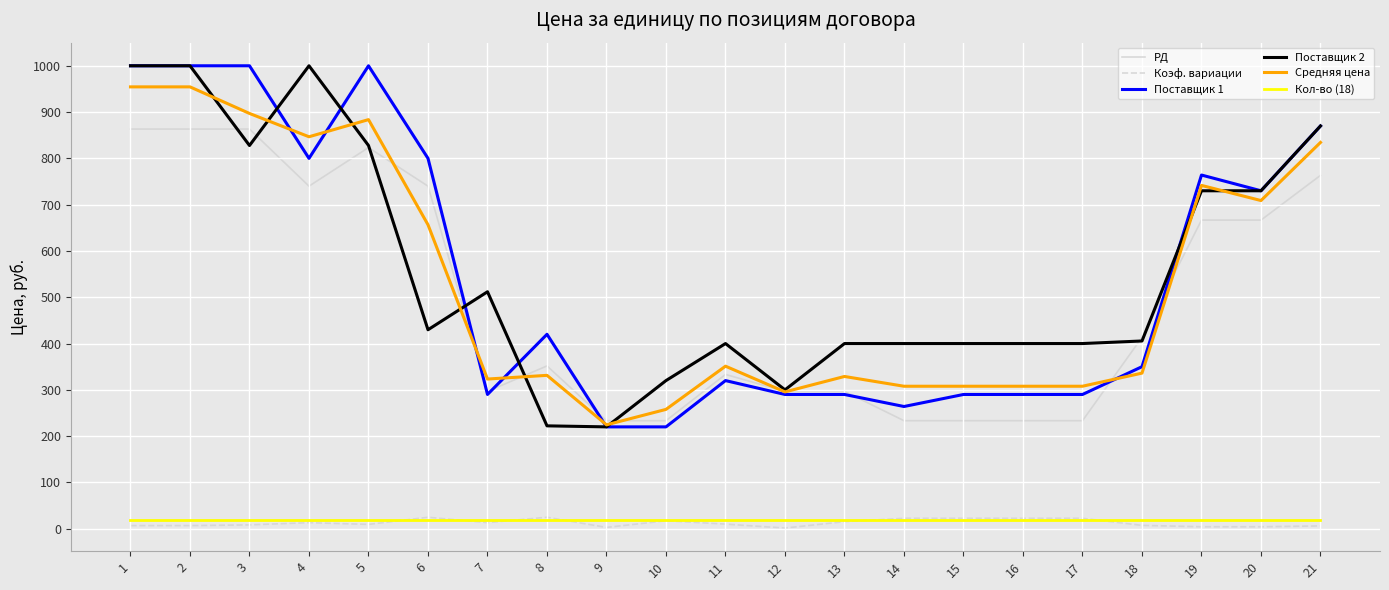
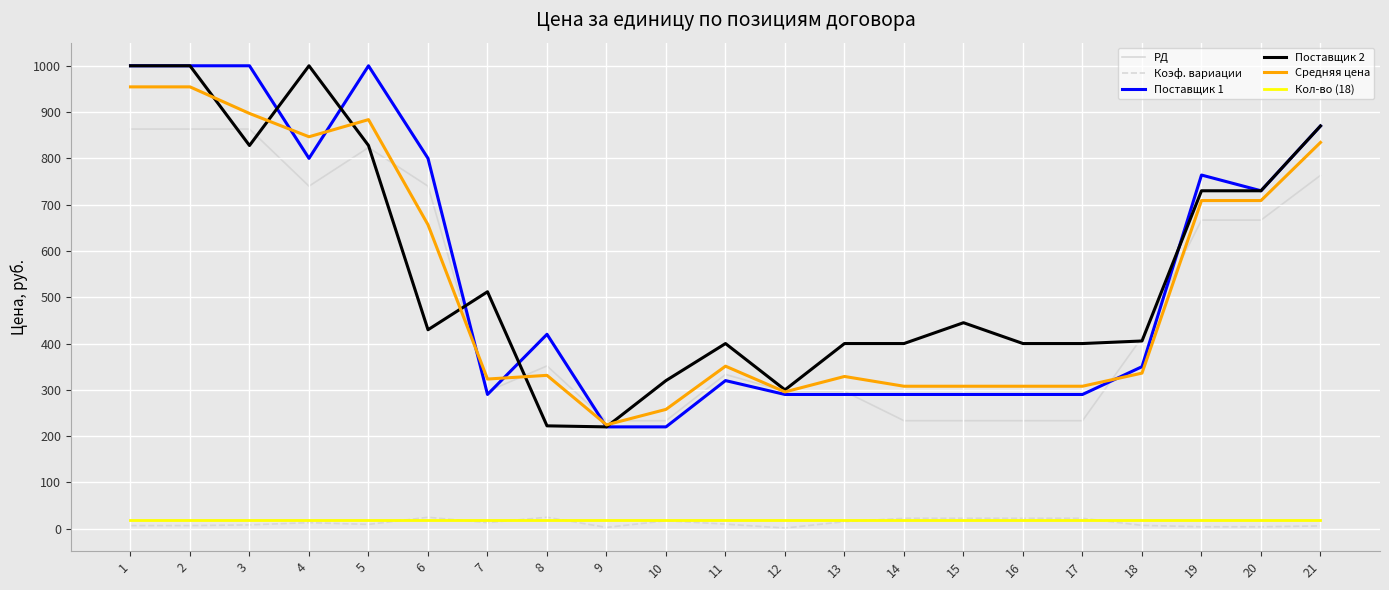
  {
    "Поставщик 1": {
      "3": 1000,
      "4": 800,
      "5": 1000,
      "6": 800,
      "7": 290,
      "8": 420,
      "10": 220,
      "11": 320,
      "12": 290,
      "13": 290,
-     "14": 260,
+     "14": 290,
      "15": 290,
      "16": 290,
      "17": 290,
      "18": 350,
      "19": 760
    },
    "Поставщик 2": {
      "3": 830,
      "4": 1000,
      "6": 430,
      "7": 510,
      "8": 220,
      "10": 320,
      "11": 400,
      "13": 400,
      "14": 400,
-     "15": 400,
+     "15": 450,
      "16": 400,
      "17": 400,
      "18": 410,
      "19": 730
    },
    "Средняя цена": {
      "1": 950,
      "2": 950,
      "3": 900,
      "4": 850,
      "5": 880,
      "6": 660,
      "7": 320,
      "8": 330,
      "10": 260,
      "11": 350,
      "13": 330,
      "14": 310,
      "15": 310,
      "16": 310,
      "17": 310,
      "18": 340,
-     "19": 740,
+     "19": 710,
      "20": 710,
      "21": 830
    },
    "Кол-во (18)": {
      "1": 20,
      "2": 20,
      "3": 20,
      "5": 20,
      "6": 20,
      "8": 20,
      "9": 20,
      "11": 20,
      "12": 20,
      "18": 20,
      "19": 20,
      "20": 20,
      "21": 20
    }
  }
